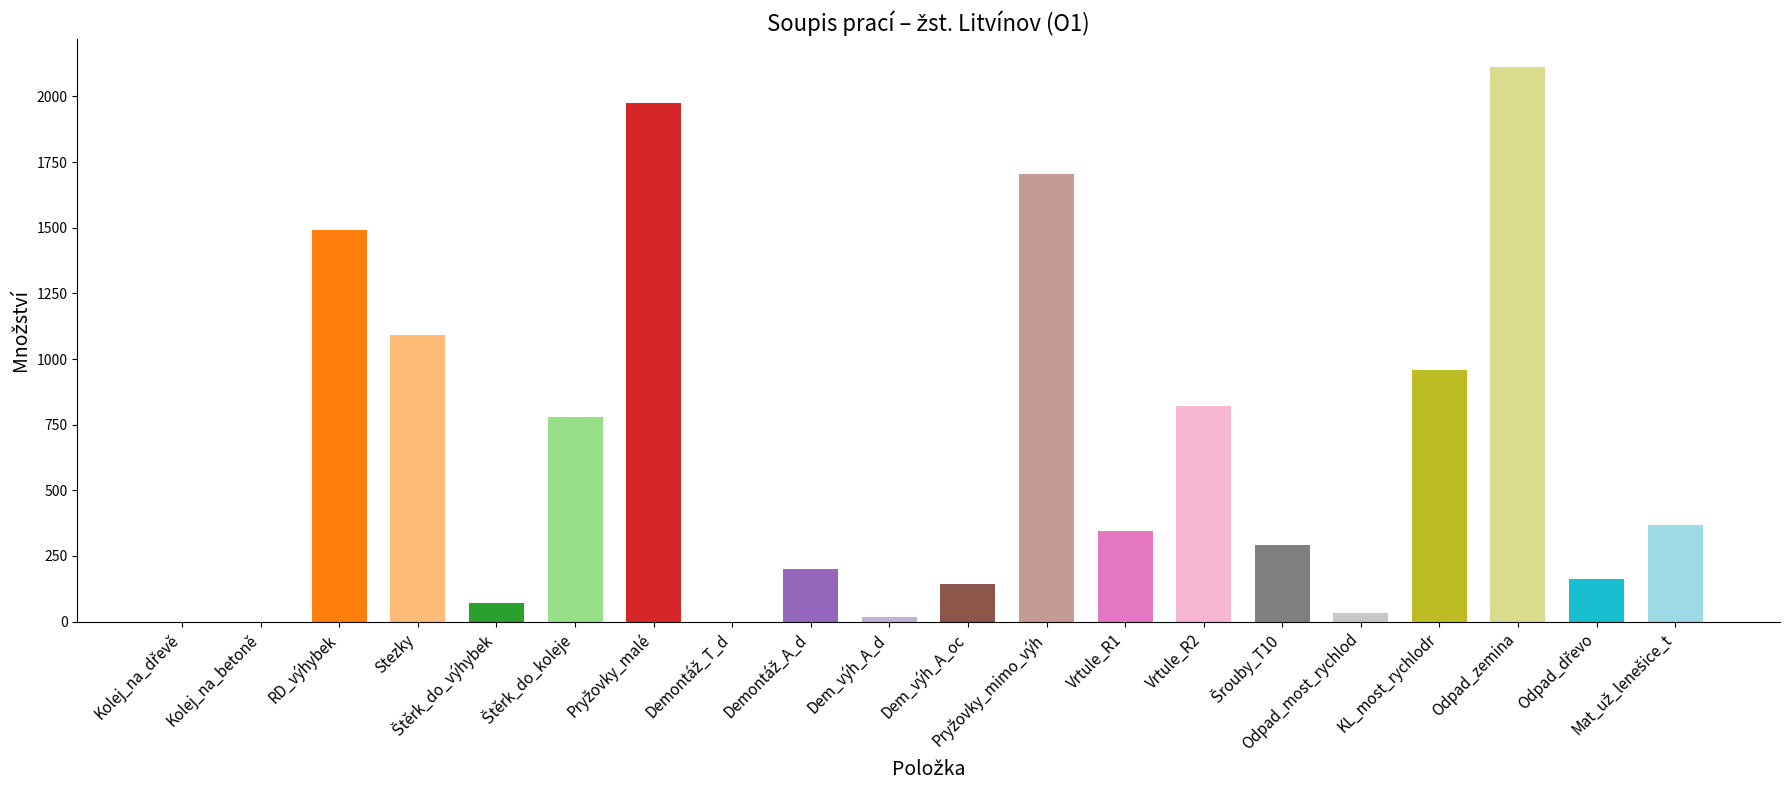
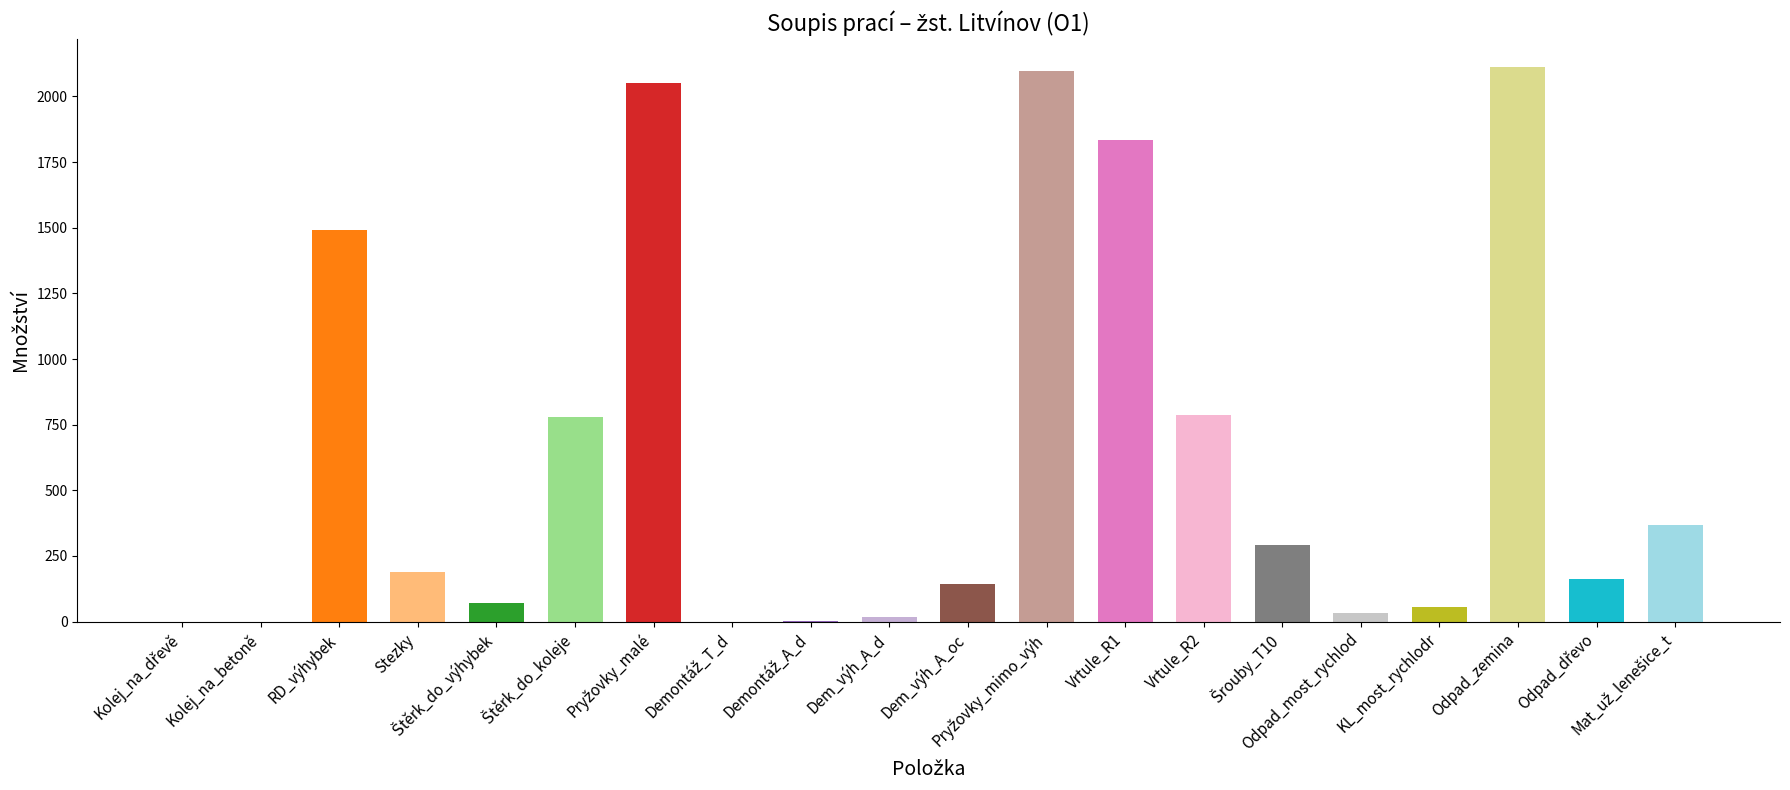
  {
    "RD_výhybek": 1490,
-   "Stezky": 1090,
+   "Stezky": 190,
    "Štěrk_do_výhybek": 70,
    "Štěrk_do_koleje": 780,
-   "Pryžovky_malé": 1980,
-   "Demontáž_A_d": 200,
+   "Pryžovky_malé": 2050,
+   "Demontáž_A_d": 0,
    "Dem_výh_A_d": 20,
    "Dem_výh_A_oc": 140,
-   "Pryžovky_mimo_výh": 1700,
-   "Vrtule_R1": 340,
-   "Vrtule_R2": 820,
+   "Pryžovky_mimo_výh": 2100,
+   "Vrtule_R1": 1830,
+   "Vrtule_R2": 790,
    "Šrouby_T10": 290,
    "Odpad_most_rychlod": 30,
-   "KL_most_rychlodr": 960,
+   "KL_most_rychlodr": 50,
    "Odpad_zemina": 2110,
    "Odpad_dřevo": 160,
    "Mat_už_lenešice_t": 370
  }
